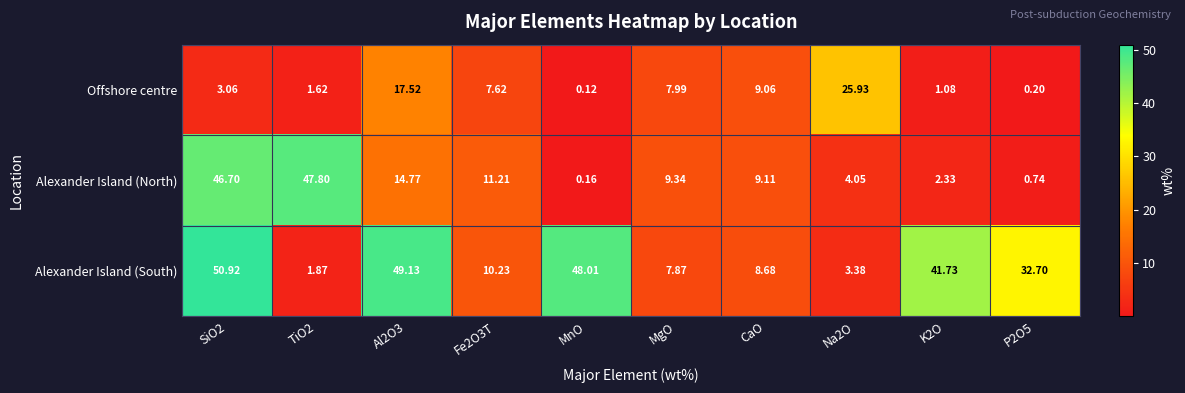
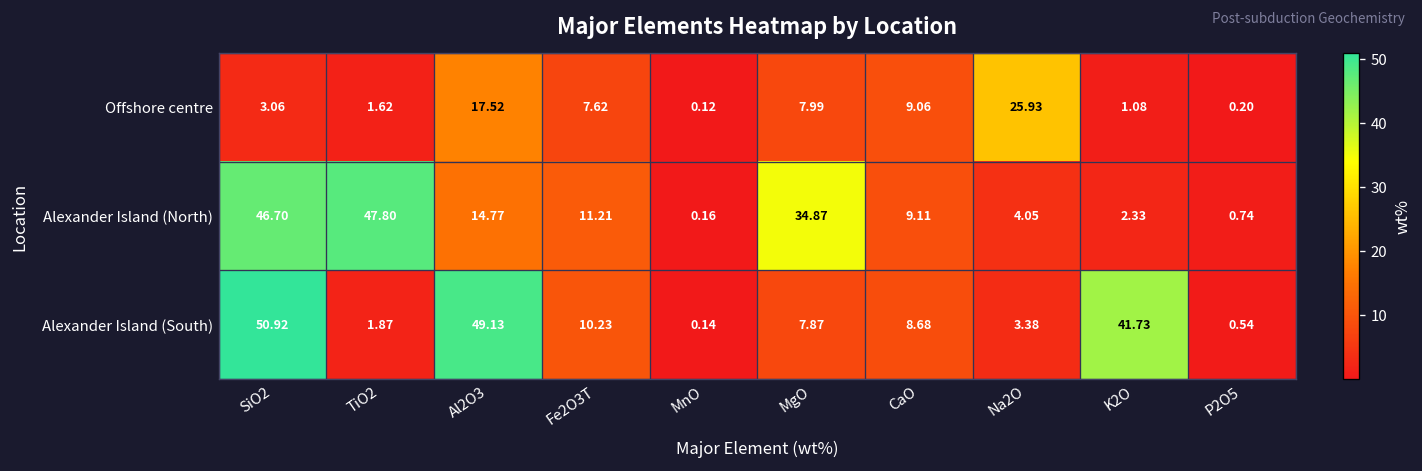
  {
    "Offshore centre": {
      "SiO2": 3.06,
      "TiO2": 1.62,
      "Al2O3": 17.52,
      "Fe2O3T": 7.62,
      "MnO": 0.12,
      "MgO": 7.99,
      "CaO": 9.06,
      "Na2O": 25.93,
      "K2O": 1.08,
      "P2O5": 0.20
    },
    "Alexander Island (North)": {
      "SiO2": 46.70,
      "TiO2": 47.80,
      "Al2O3": 14.77,
      "Fe2O3T": 11.21,
      "MnO": 0.16,
-     "MgO": 9.34,
+     "MgO": 34.87,
      "CaO": 9.11,
      "Na2O": 4.05,
      "K2O": 2.33,
      "P2O5": 0.74
    },
    "Alexander Island (South)": {
      "SiO2": 50.92,
      "TiO2": 1.87,
      "Al2O3": 49.13,
      "Fe2O3T": 10.23,
-     "MnO": 48.01,
+     "MnO": 0.14,
      "MgO": 7.87,
      "CaO": 8.68,
      "Na2O": 3.38,
      "K2O": 41.73,
-     "P2O5": 32.70
+     "P2O5": 0.54
    }
  }
